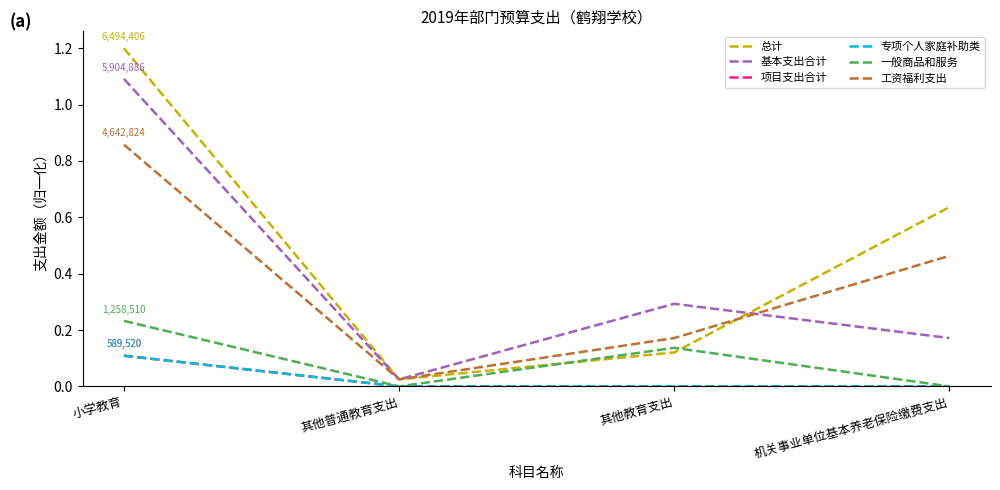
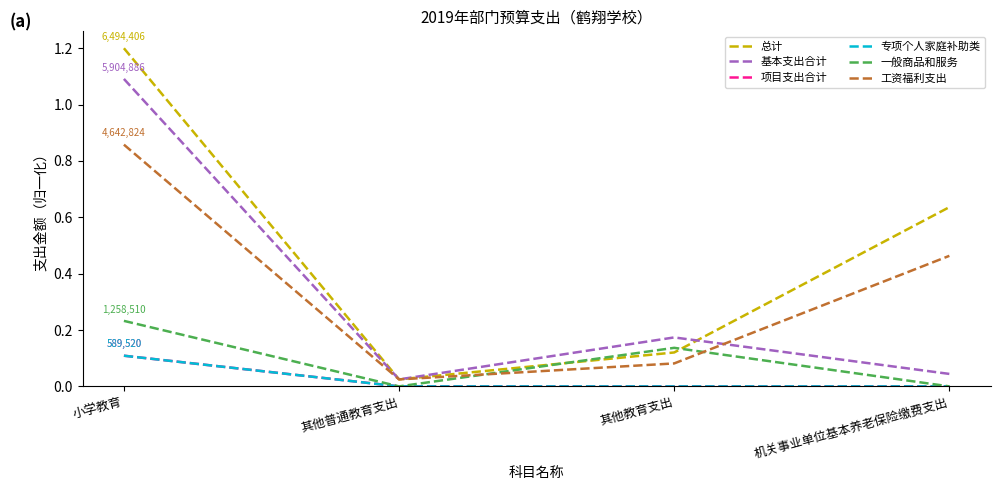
  {
    "总计": {
      "其他教育支出": 0.12,
      "机关事业单位基本养老保险缴费支出": 0.64
    },
    "基本支出合计": {
-     "其他教育支出": 0.29,
-     "机关事业单位基本养老保险缴费支出": 0.17
+     "其他教育支出": 0.17,
+     "机关事业单位基本养老保险缴费支出": 0.04
    },
    "专项个人家庭补助类": {
      "其他教育支出": 0.00
    },
    "一般商品和服务": {
      "其他教育支出": 0.14
    },
    "工资福利支出": {
-     "其他教育支出": 0.17,
+     "其他教育支出": 0.08,
      "机关事业单位基本养老保险缴费支出": 0.46
    }
  }
